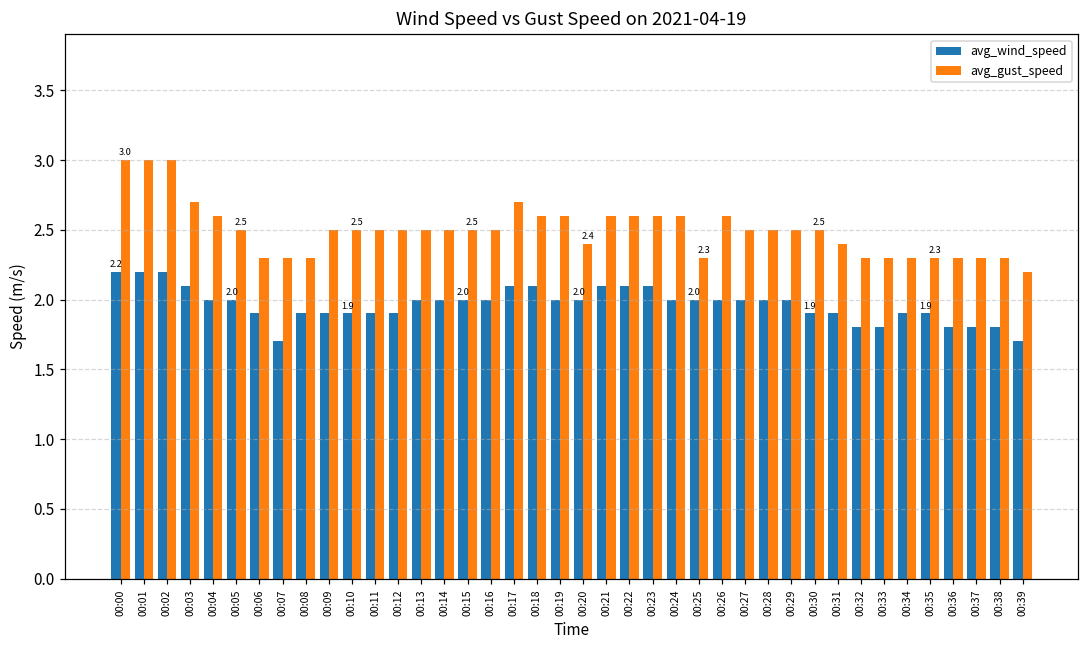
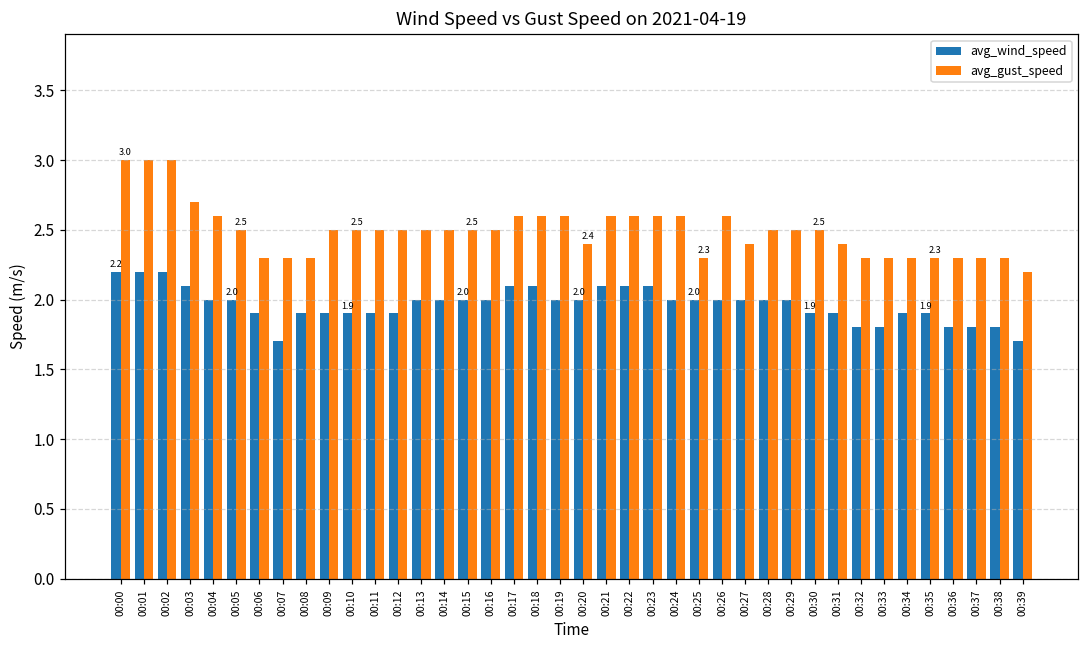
  {
    "avg_wind_speed": {
      "00:00": 2.2,
      "00:05": 2.0,
      "00:10": 1.9,
      "00:15": 2.0,
      "00:20": 2.0,
      "00:25": 2.0,
      "00:30": 1.9,
      "00:35": 1.9
    },
    "avg_gust_speed": {
      "00:02": 3.0,
      "00:03": 2.7,
      "00:04": 2.6,
      "00:06": 2.3,
      "00:07": 2.3,
      "00:08": 2.3,
      "00:12": 2.5,
      "00:13": 2.5,
-     "00:17": 2.7,
+     "00:17": 2.6,
      "00:18": 2.6,
      "00:19": 2.6,
      "00:21": 2.6,
      "00:22": 2.6,
      "00:23": 2.6,
      "00:24": 2.6,
      "00:26": 2.6,
-     "00:27": 2.5,
+     "00:27": 2.4,
      "00:28": 2.5,
      "00:31": 2.4,
      "00:32": 2.3,
      "00:33": 2.3,
      "00:37": 2.3,
      "00:38": 2.3,
      "00:39": 2.2
    }
  }
